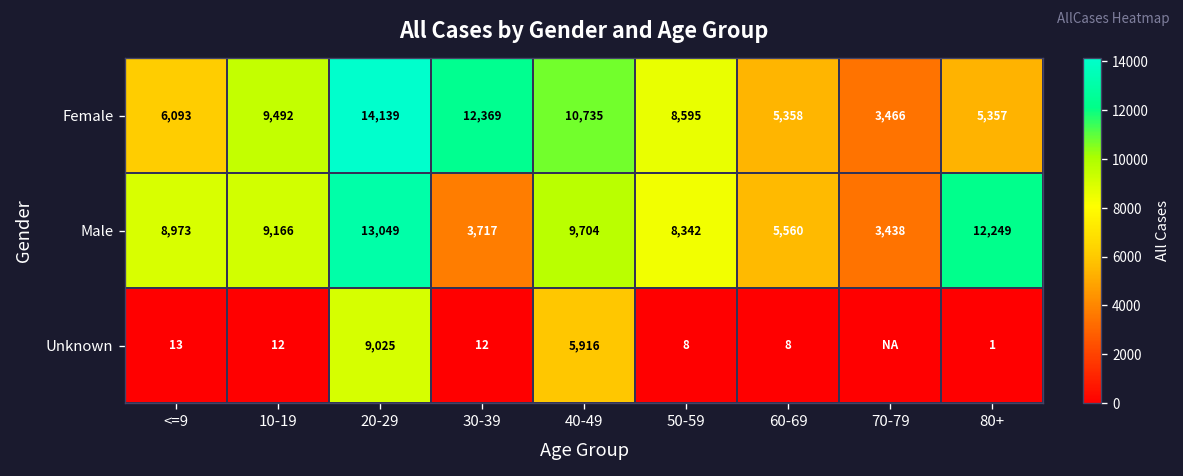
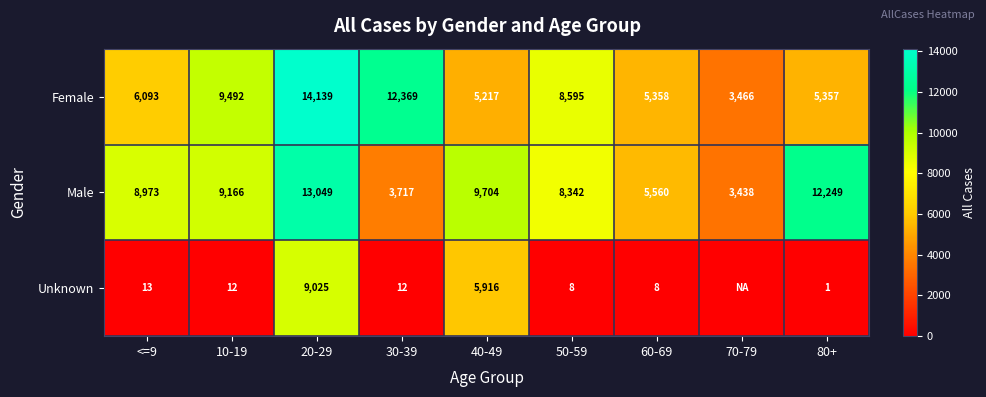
  {
    "Female": {
      "<=9": "6,093",
      "10-19": "9,492",
      "20-29": "14,139",
      "30-39": "12,369",
-     "40-49": "10,735",
+     "40-49": "5,217",
      "50-59": "8,595",
      "60-69": "5,358",
      "70-79": "3,466",
      "80+": "5,357"
    },
    "Male": {
      "<=9": "8,973",
      "10-19": "9,166",
      "20-29": "13,049",
      "30-39": "3,717",
      "40-49": "9,704",
      "50-59": "8,342",
      "60-69": "5,560",
      "70-79": "3,438",
      "80+": "12,249"
    },
    "Unknown": {
      "<=9": "13",
      "10-19": "12",
      "20-29": "9,025",
      "30-39": "12",
      "40-49": "5,916",
      "50-59": "8",
      "60-69": "8",
      "80+": "1"
    }
  }
